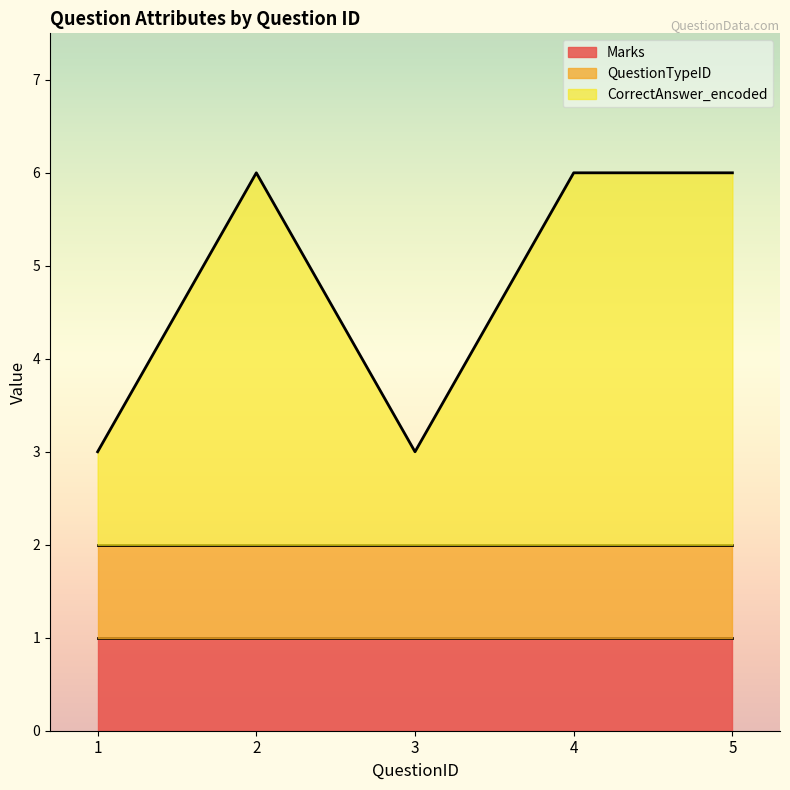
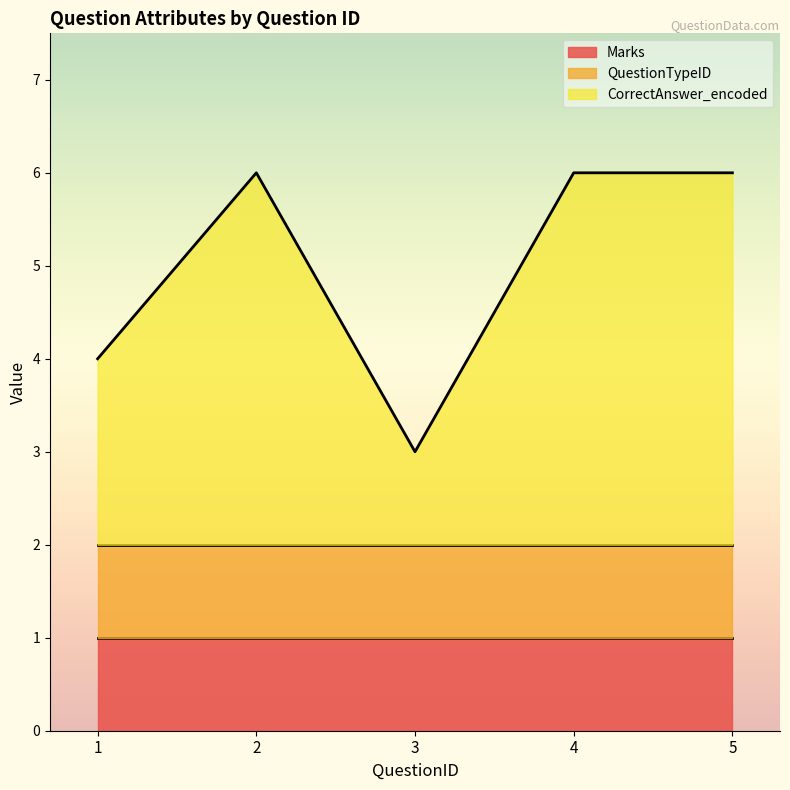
  {
    "Marks": {
      "1": 1.0,
      "2": 1.0,
      "3": 1.0,
      "4": 1.0,
      "5": 1.0
    },
    "QuestionTypeID": {
      "1": 2.0,
      "2": 2.0,
      "3": 2.0,
      "4": 2.0,
      "5": 2.0
    },
    "CorrectAnswer_encoded": {
-     "1": 3.0,
+     "1": 4.0,
      "2": 6.0,
      "3": 3.0,
      "4": 6.0,
      "5": 6.0
    }
  }
